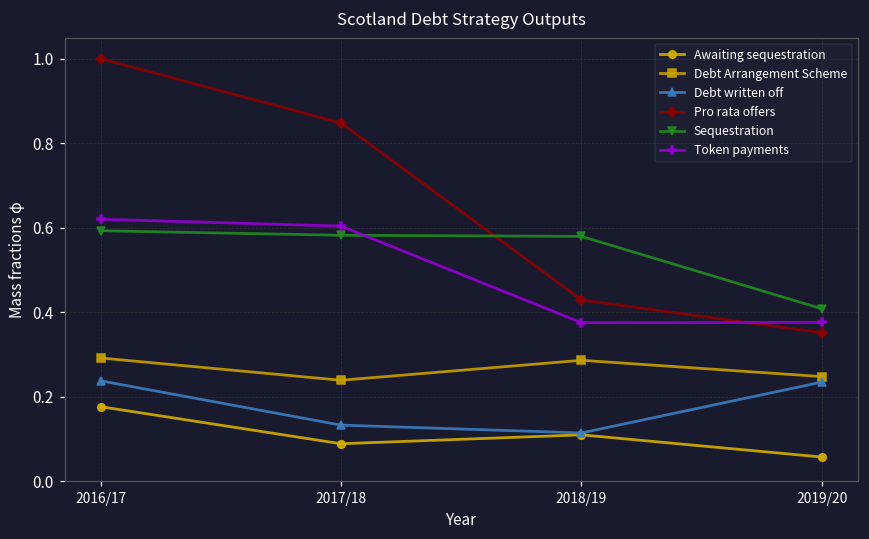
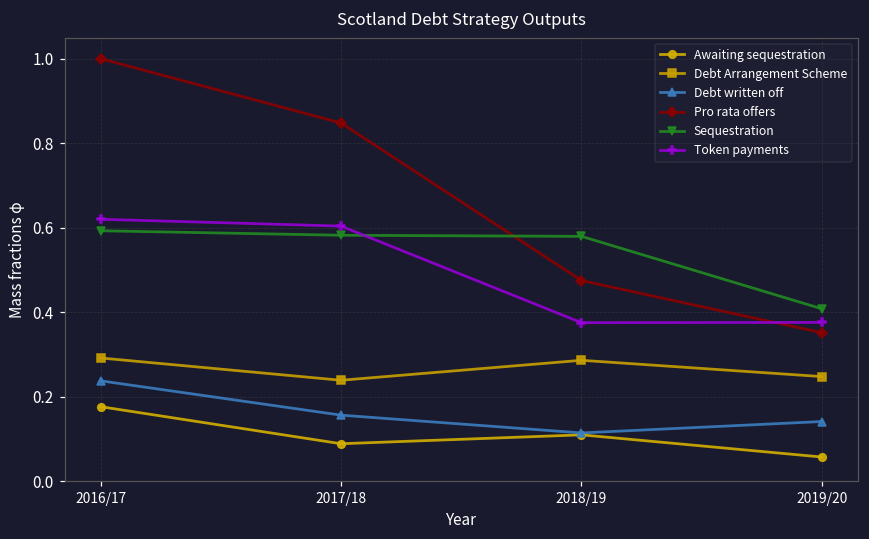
  {
    "Debt written off": {
      "2016/17": 0.24,
-     "2017/18": 0.13,
-     "2019/20": 0.24
+     "2017/18": 0.16,
+     "2019/20": 0.14
    },
    "Pro rata offers": {
      "2016/17": 1.00,
      "2017/18": 0.85,
-     "2018/19": 0.43,
+     "2018/19": 0.48,
      "2019/20": 0.35
    },
    "Sequestration": {
      "2016/17": 0.59,
      "2017/18": 0.58,
      "2018/19": 0.58,
      "2019/20": 0.41
    },
    "Token payments": {
      "2016/17": 0.62,
      "2017/18": 0.60,
      "2018/19": 0.38,
      "2019/20": 0.38
    }
  }
